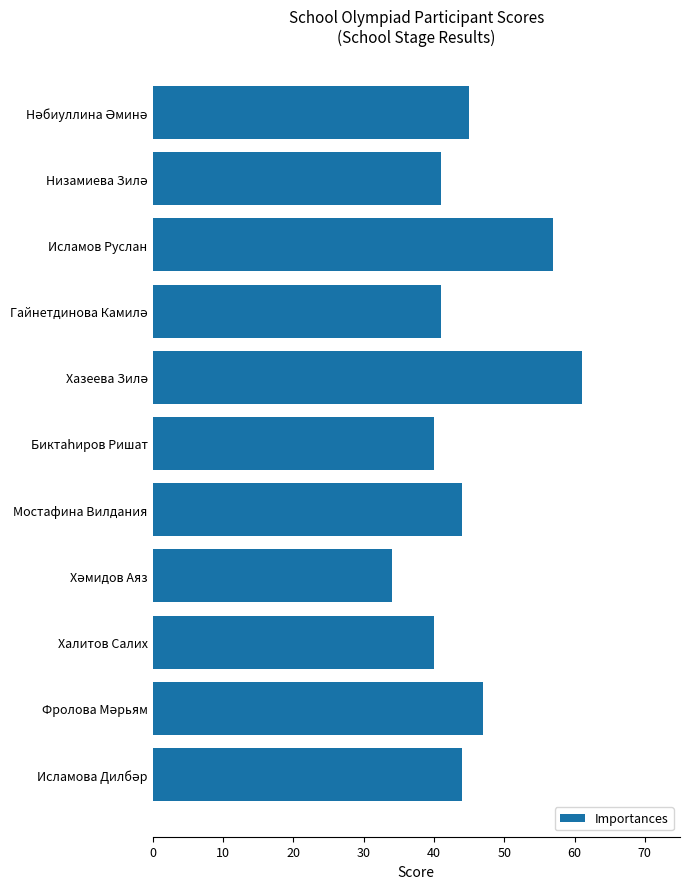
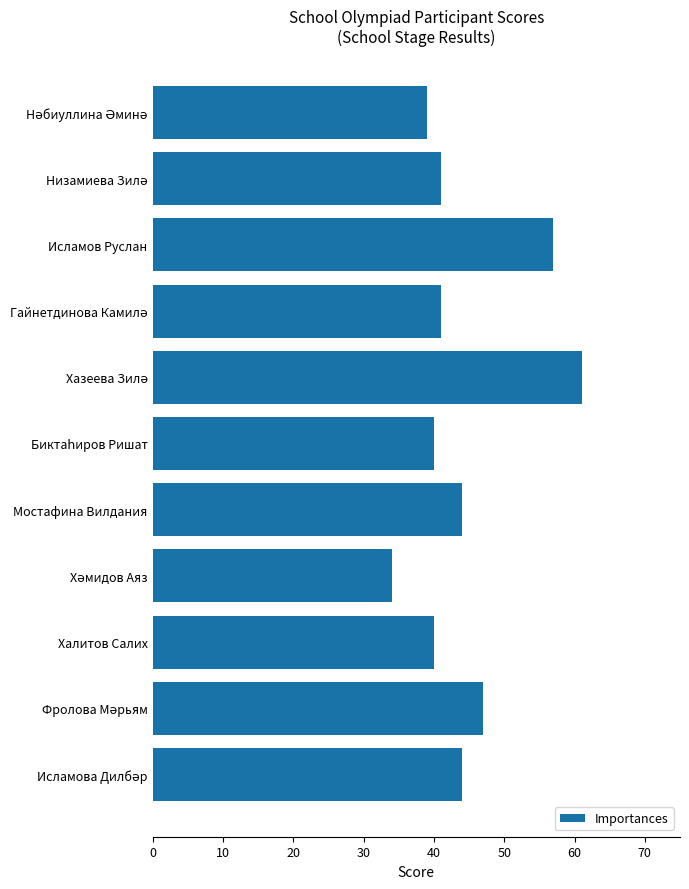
  {
-   "Нәбиуллина Әминә": 45,
+   "Нәбиуллина Әминә": 39,
    "Низамиева Зилә": 41,
    "Исламов Руслан": 57,
    "Гайнетдинова Камилә": 41,
    "Хазеева Зилә": 61,
    "Биктаһиров Ришат": 40,
    "Мостафина Вилдания": 44,
    "Хәмидов Аяз": 34,
    "Халитов Салих": 40,
    "Фролова Мәрьям": 47,
    "Исламова Дилбәр": 44
  }
